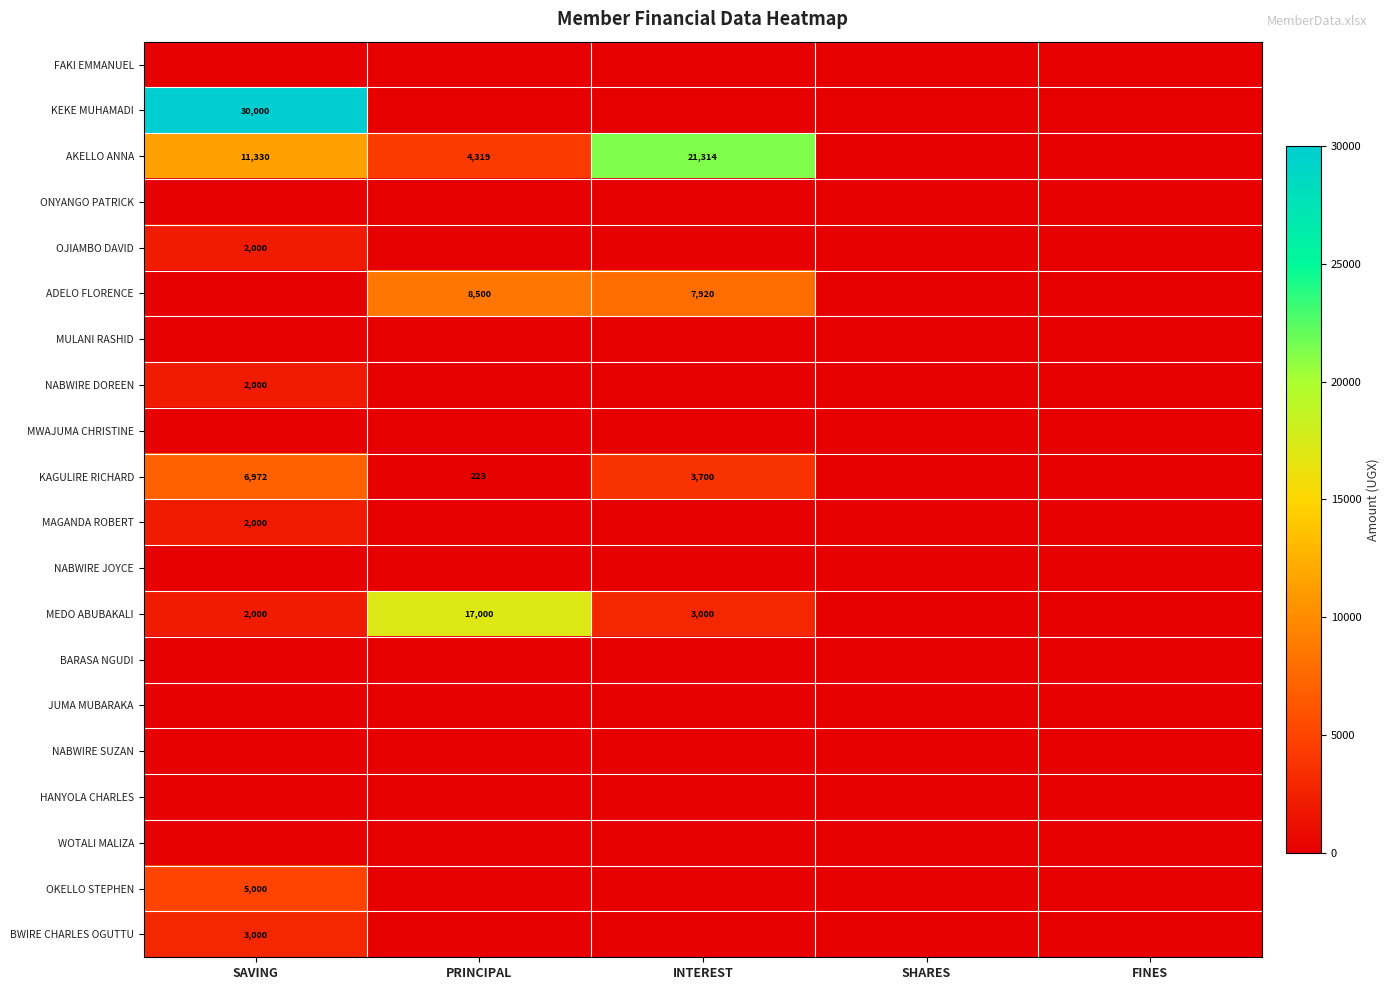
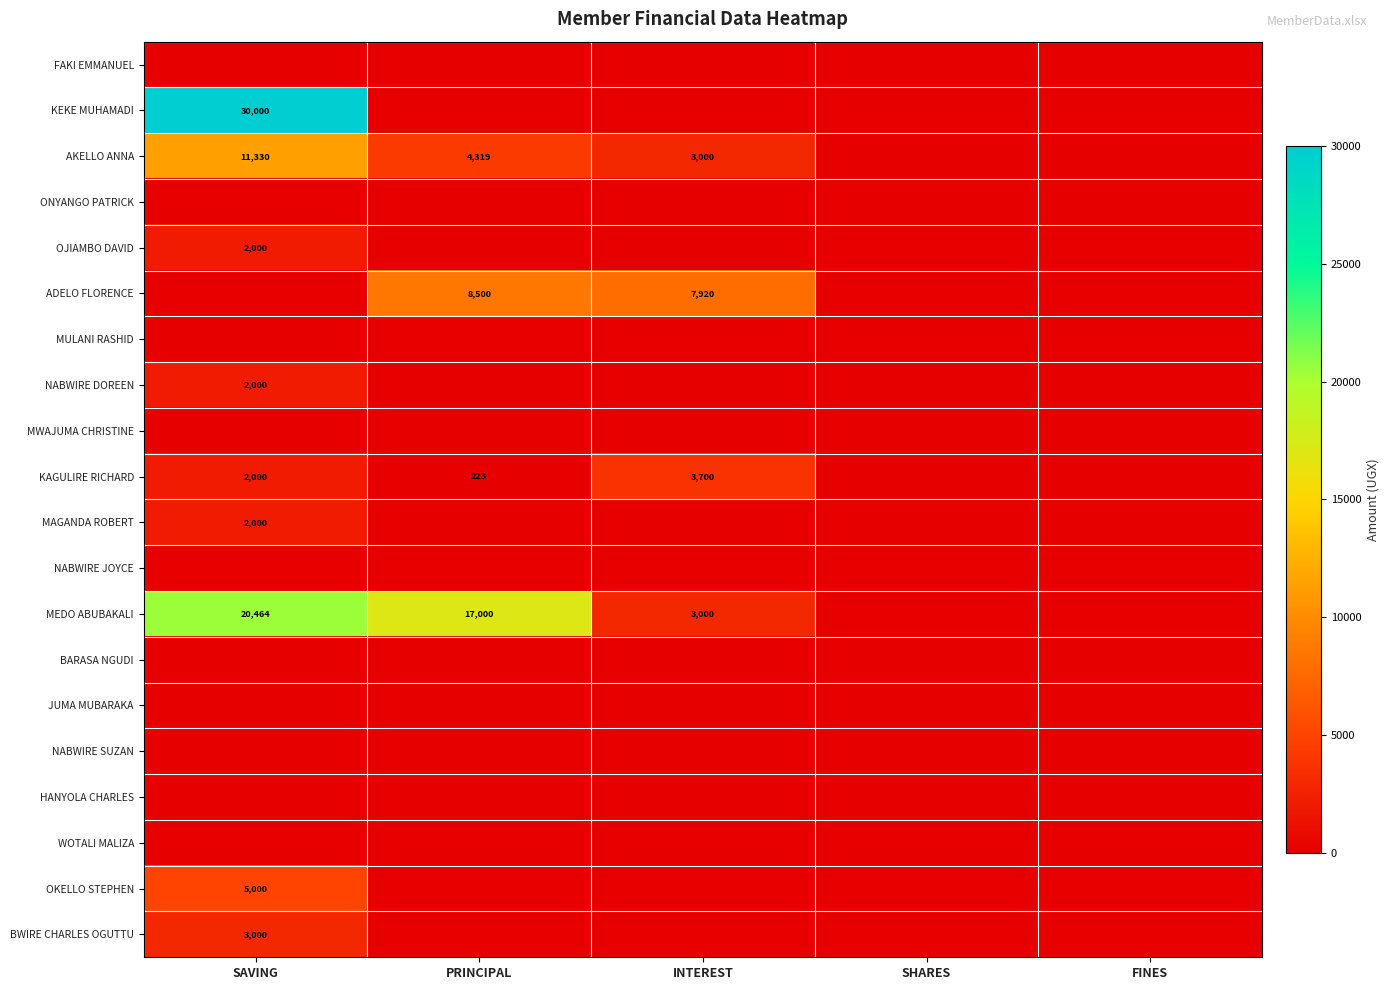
  {
    "KEKE MUHAMADI": {
      "SAVING": "30,000"
    },
    "AKELLO ANNA": {
      "SAVING": "11,330",
      "PRINCIPAL": "4,319",
-     "INTEREST": "21,314"
+     "INTEREST": "3,000"
    },
    "OJIAMBO DAVID": {
      "SAVING": "2,000"
    },
    "ADELO FLORENCE": {
      "PRINCIPAL": "8,500",
      "INTEREST": "7,920"
    },
    "NABWIRE DOREEN": {
      "SAVING": "2,000"
    },
    "KAGULIRE RICHARD": {
-     "SAVING": "6,972",
+     "SAVING": "2,000",
      "PRINCIPAL": "223",
      "INTEREST": "3,700"
    },
    "MAGANDA ROBERT": {
      "SAVING": "2,000"
    },
    "MEDO ABUBAKALI": {
-     "SAVING": "2,000",
+     "SAVING": "20,464",
      "PRINCIPAL": "17,000",
      "INTEREST": "3,000"
    },
    "OKELLO STEPHEN": {
      "SAVING": "5,000"
    },
    "BWIRE CHARLES OGUTTU": {
      "SAVING": "3,000"
    }
  }
